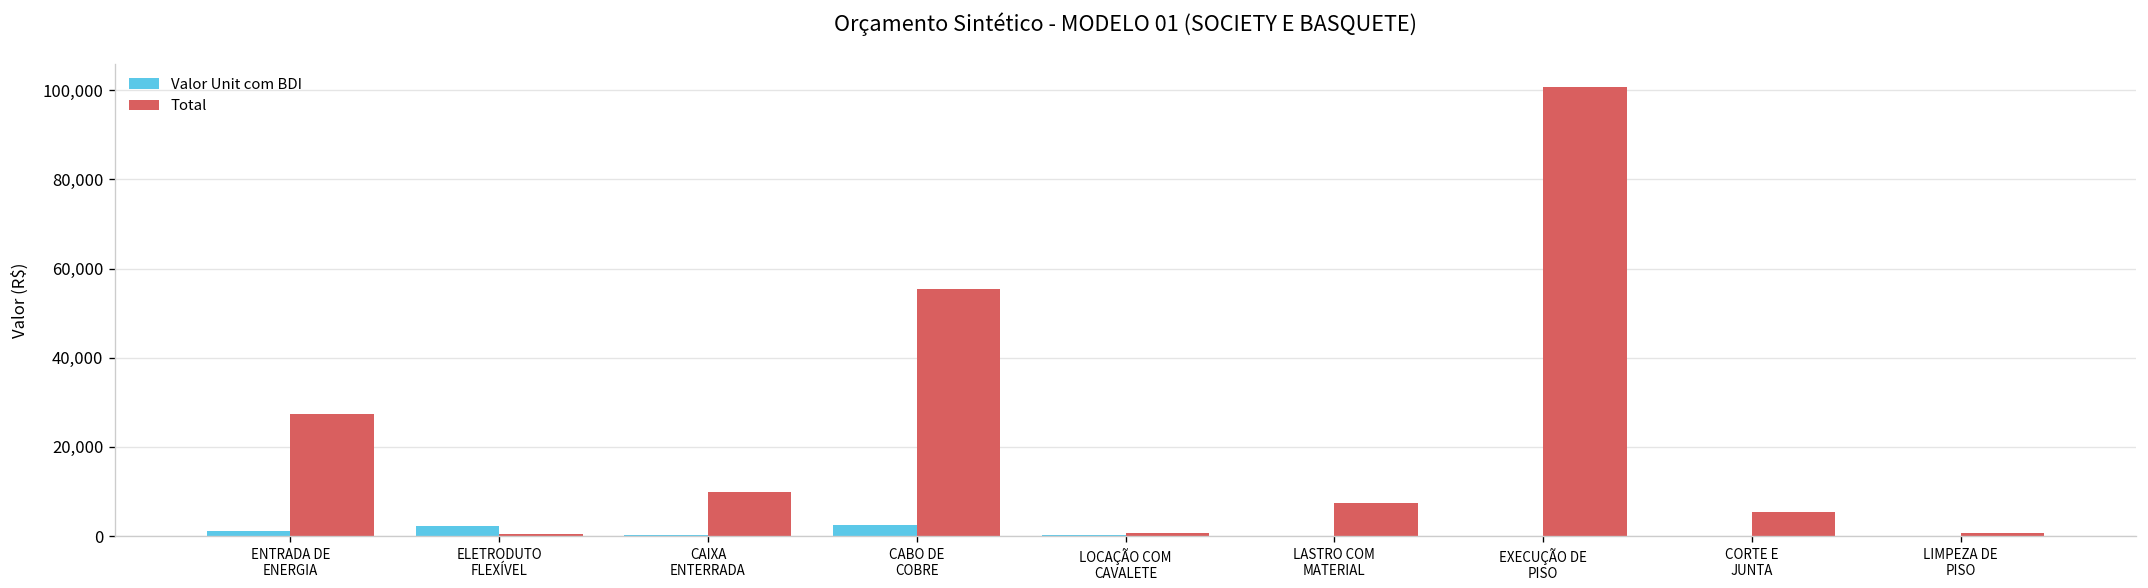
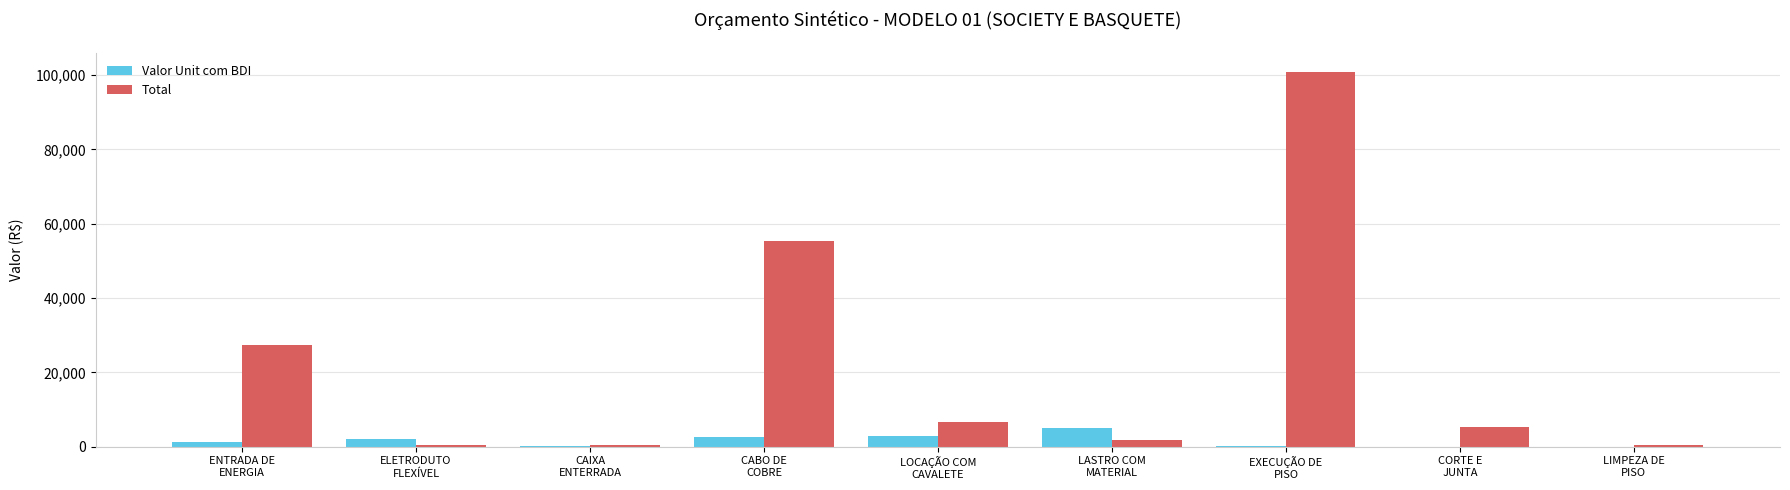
  {
    "Valor Unit com BDI": {
      "ENTRADA DE ENERGIA": "1,000",
      "ELETRODUTO FLEXÍVEL": "2,000",
      "CABO DE COBRE": "3,000",
-     "LOCAÇÃO COM CAVALETE": "0",
-     "LASTRO COM MATERIAL": "0"
+     "LOCAÇÃO COM CAVALETE": "3,000",
+     "LASTRO COM MATERIAL": "5,000"
    },
    "Total": {
      "ENTRADA DE ENERGIA": "27,000",
-     "CAIXA ENTERRADA": "10,000",
+     "CAIXA ENTERRADA": "0",
      "CABO DE COBRE": "55,000",
-     "LOCAÇÃO COM CAVALETE": "1,000",
-     "LASTRO COM MATERIAL": "7,000",
+     "LOCAÇÃO COM CAVALETE": "7,000",
+     "LASTRO COM MATERIAL": "2,000",
      "EXECUÇÃO DE PISO": "101,000",
      "CORTE E JUNTA": "5,000"
    }
  }
